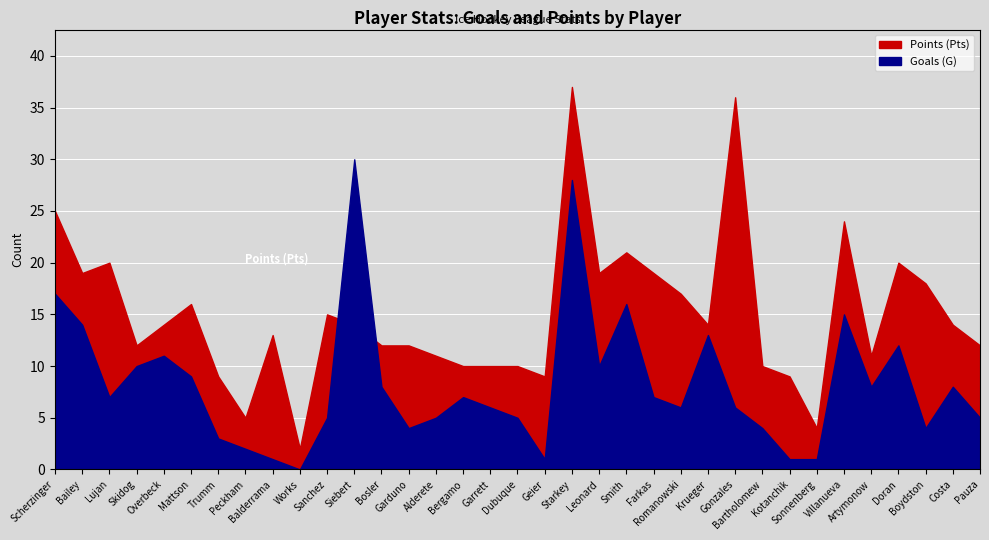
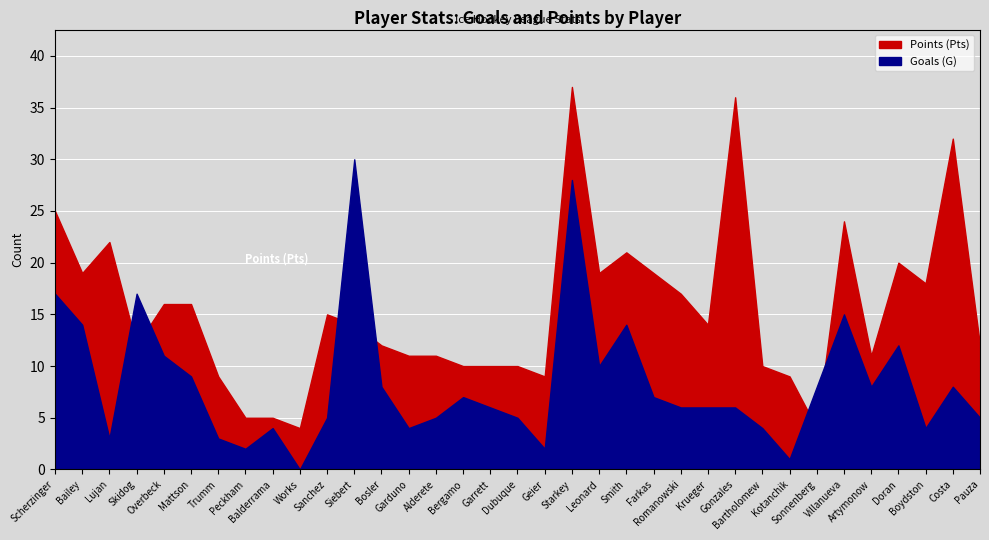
  {
    "Points (Pts)": {
      "Scherzinger": 25,
      "Bailey": 19,
-     "Lujan": 20,
-     "Overbeck": 14,
+     "Lujan": 22,
+     "Overbeck": 16,
      "Mattson": 16,
      "Trumm": 9,
      "Peckham": 5,
-     "Balderrama": 13,
-     "Works": 2,
+     "Balderrama": 5,
+     "Works": 4,
      "Sanchez": 15,
      "Bosler": 12,
-     "Garduno": 12,
+     "Garduno": 11,
      "Alderete": 11,
      "Bergamo": 10,
      "Garrett": 10,
      "Dubuque": 10,
      "Geier": 9,
      "Starkey": 37,
      "Leonard": 19,
      "Smith": 21,
      "Farkas": 19,
      "Romanowski": 17,
      "Krueger": 14,
      "Gonzales": 36,
      "Bartholomew": 10,
      "Kotanchik": 9,
      "Villanueva": 24,
      "Artymonow": 11,
      "Doran": 20,
      "Boydston": 18,
-     "Costa": 14,
+     "Costa": 32,
      "Pauza": 12
    },
    "Goals (G)": {
      "Scherzinger": 17,
      "Bailey": 14,
-     "Lujan": 7,
-     "Skidog": 10,
+     "Lujan": 3,
+     "Skidog": 17,
      "Overbeck": 11,
      "Mattson": 9,
      "Trumm": 3,
      "Peckham": 2,
-     "Balderrama": 1,
+     "Balderrama": 4,
      "Works": 0,
      "Sanchez": 5,
      "Siebert": 30,
      "Bosler": 8,
      "Garduno": 4,
      "Alderete": 5,
      "Bergamo": 7,
      "Garrett": 6,
      "Dubuque": 5,
-     "Geier": 1,
+     "Geier": 2,
      "Starkey": 28,
      "Leonard": 10,
-     "Smith": 16,
+     "Smith": 14,
      "Farkas": 7,
      "Romanowski": 6,
-     "Krueger": 13,
+     "Krueger": 6,
      "Gonzales": 6,
      "Bartholomew": 4,
      "Kotanchik": 1,
-     "Sonnenberg": 1,
+     "Sonnenberg": 8,
      "Villanueva": 15,
      "Artymonow": 8,
      "Doran": 12,
      "Boydston": 4,
      "Costa": 8,
      "Pauza": 5
    }
  }
